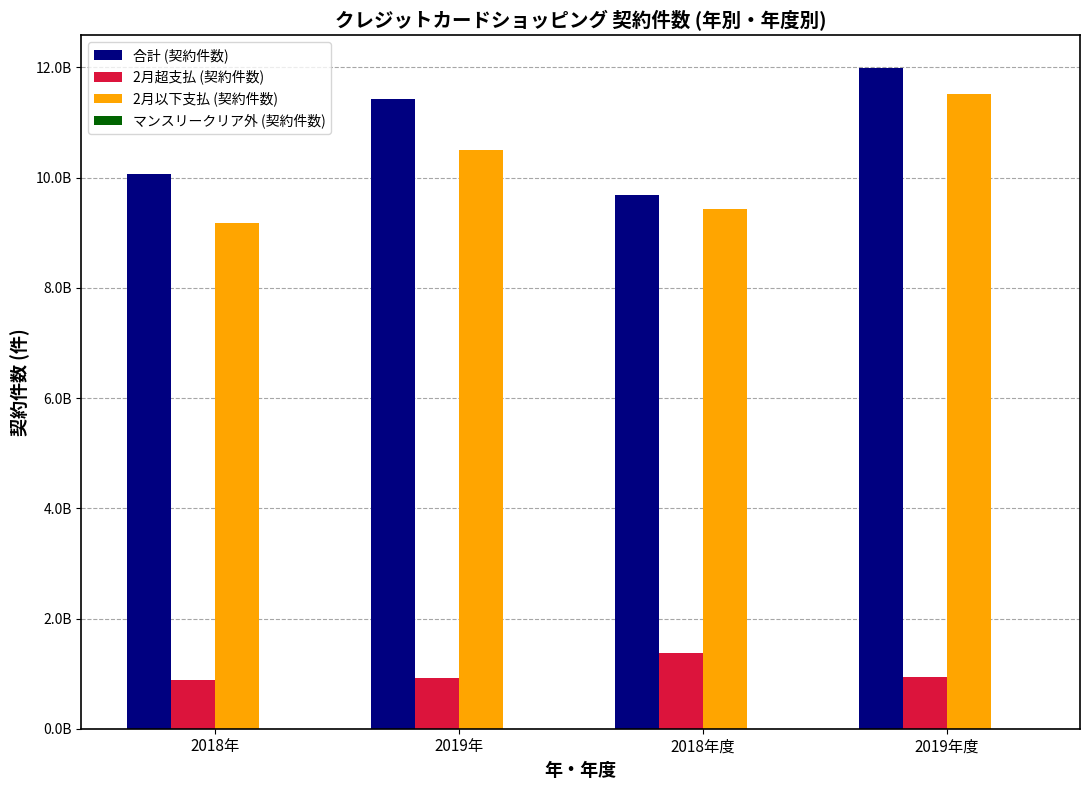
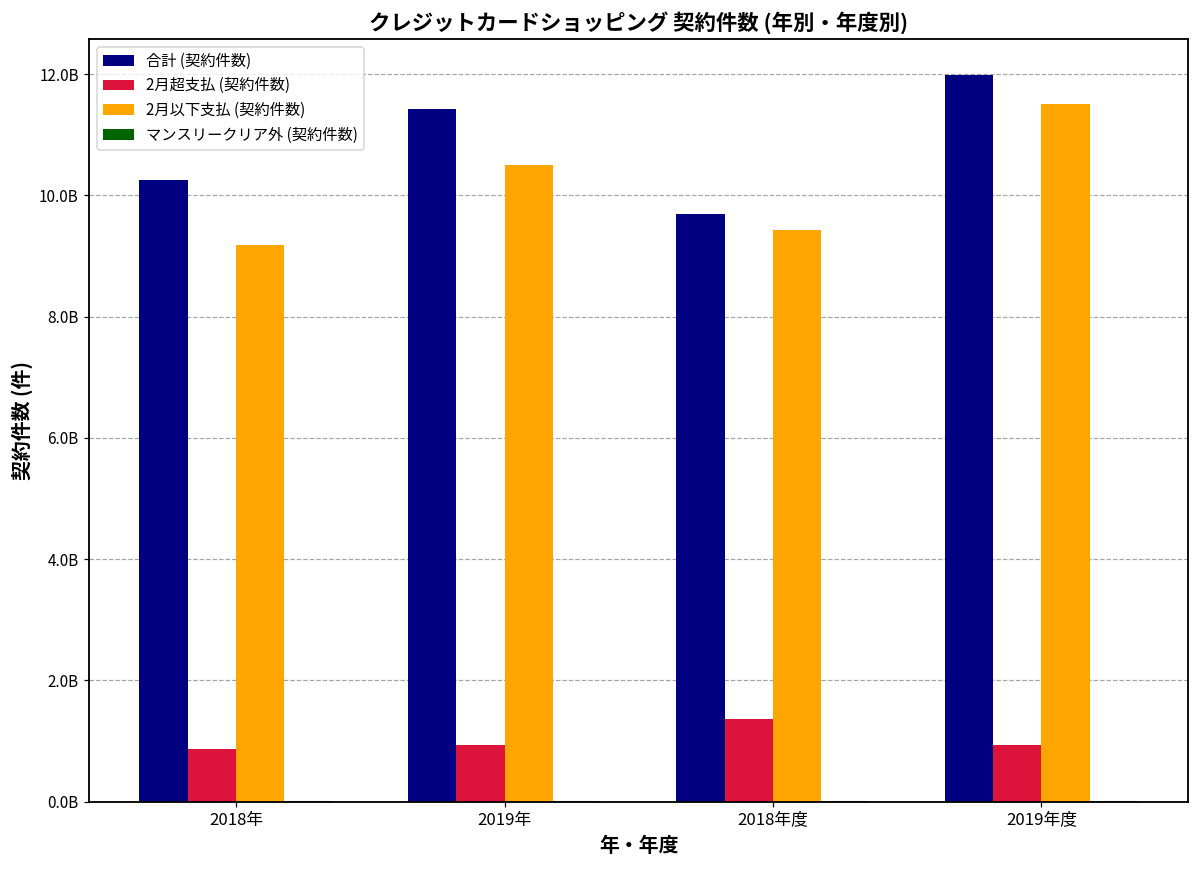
  {
    "合計 (契約件数)": {
-     "2018年": 10100000000,
+     "2018年": 10300000000,
      "2019年": 11400000000,
      "2018年度": 9700000000,
      "2019年度": 12000000000
    },
    "2月超支払 (契約件数)": {
      "2018年": 900000000,
      "2019年": 900000000,
      "2018年度": 1400000000,
      "2019年度": 900000000
    },
    "2月以下支払 (契約件数)": {
      "2018年": 9200000000,
      "2019年": 10500000000,
      "2018年度": 9400000000,
      "2019年度": 11500000000
    }
  }
